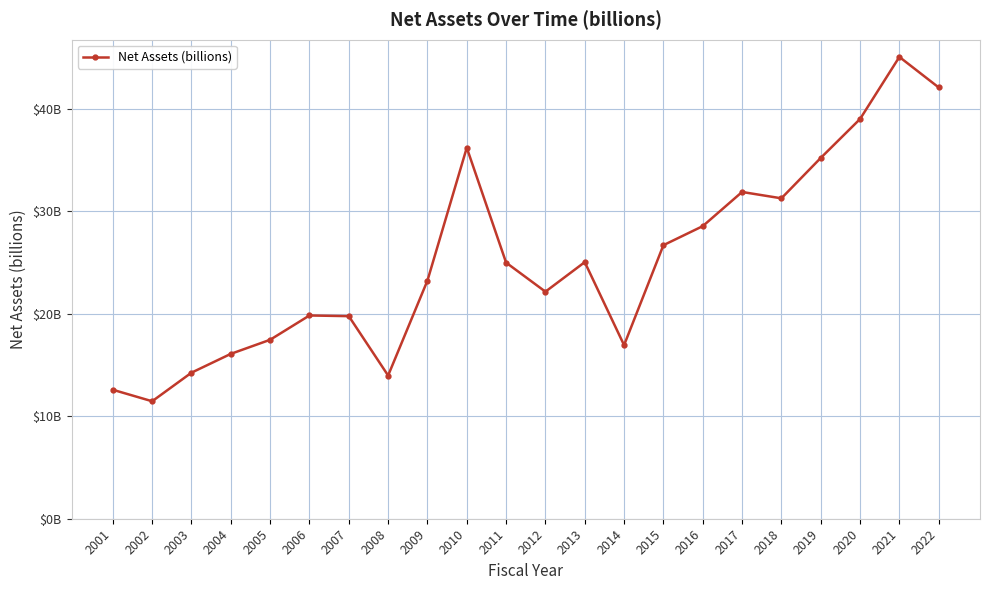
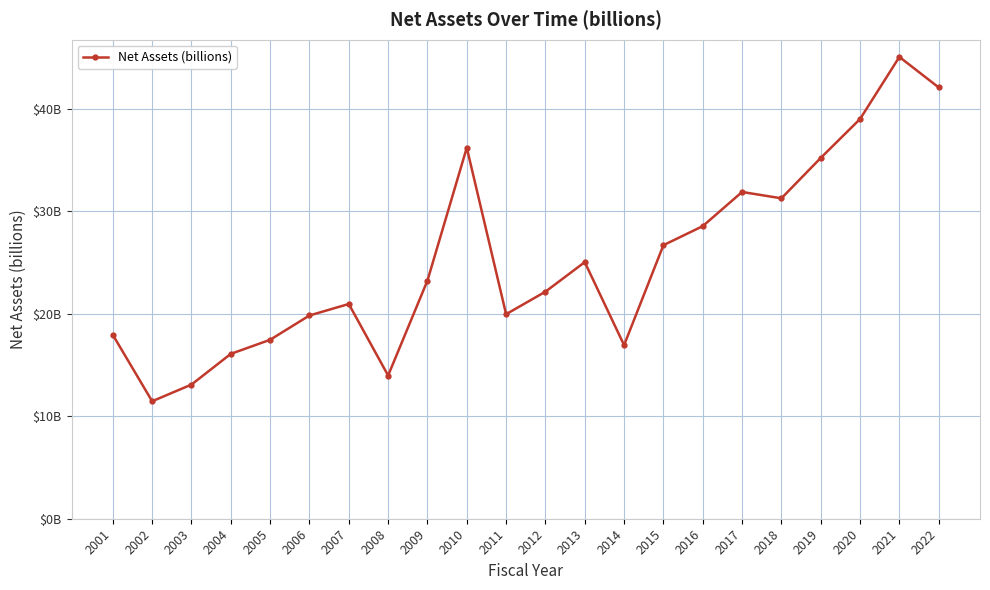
  {
-   "2001": "$12600000000",
+   "2001": "$17900000000",
    "2002": "$11500000000",
-   "2003": "$14200000000",
+   "2003": "$13100000000",
    "2004": "$16100000000",
    "2005": "$17500000000",
    "2006": "$19800000000",
-   "2007": "$19800000000",
+   "2007": "$21000000000",
    "2008": "$14000000000",
    "2009": "$23200000000",
    "2010": "$36200000000",
-   "2011": "$25000000000",
+   "2011": "$20000000000",
    "2012": "$22200000000",
    "2013": "$25000000000",
    "2014": "$16900000000",
    "2015": "$26700000000",
    "2016": "$28500000000",
    "2017": "$31900000000",
    "2018": "$31300000000",
    "2019": "$35200000000",
    "2020": "$39000000000",
    "2021": "$45100000000",
    "2022": "$42100000000"
  }
